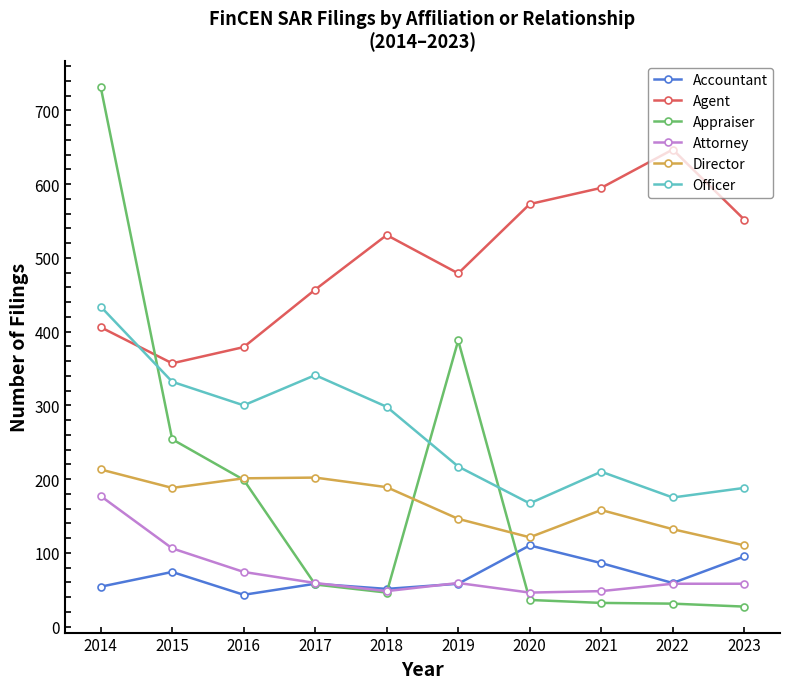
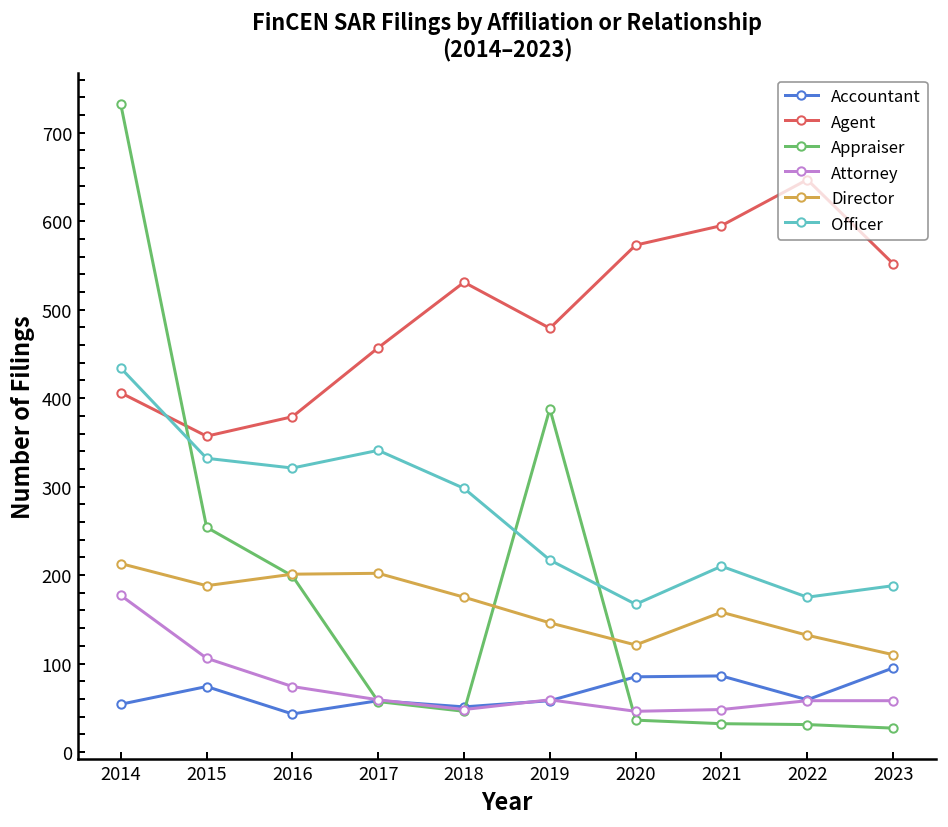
  {
    "Accountant": {
      "2014": 50,
      "2015": 70,
      "2016": 40,
-     "2020": 110,
+     "2020": 90,
      "2021": 90,
      "2023": 100
    },
    "Agent": {
      "2014": 410,
      "2015": 360,
      "2016": 380,
      "2017": 460,
      "2018": 530,
      "2019": 480,
      "2020": 570,
      "2021": 600,
      "2023": 550
    },
    "Appraiser": {
      "2014": 730,
      "2015": 250,
      "2019": 390,
      "2020": 40,
      "2021": 30,
      "2022": 30,
      "2023": 30
    },
    "Attorney": {
      "2014": 180,
      "2015": 110,
      "2016": 70,
      "2020": 50,
      "2021": 50,
      "2023": 60
    },
    "Director": {
      "2014": 210,
      "2015": 190,
      "2017": 200,
-     "2018": 190,
+     "2018": 180,
      "2019": 150,
      "2020": 120,
      "2021": 160,
      "2022": 130,
      "2023": 110
    },
    "Officer": {
      "2014": 430,
      "2015": 330,
-     "2016": 300,
+     "2016": 320,
      "2017": 340,
      "2018": 300,
      "2019": 220,
      "2020": 170,
      "2021": 210,
      "2022": 180,
      "2023": 190
    }
  }
